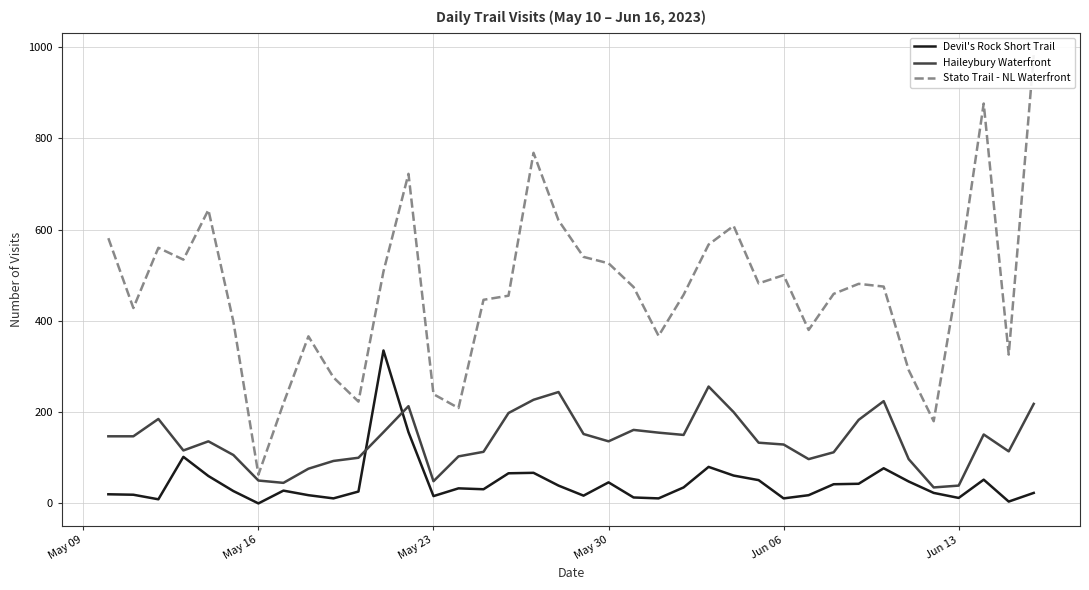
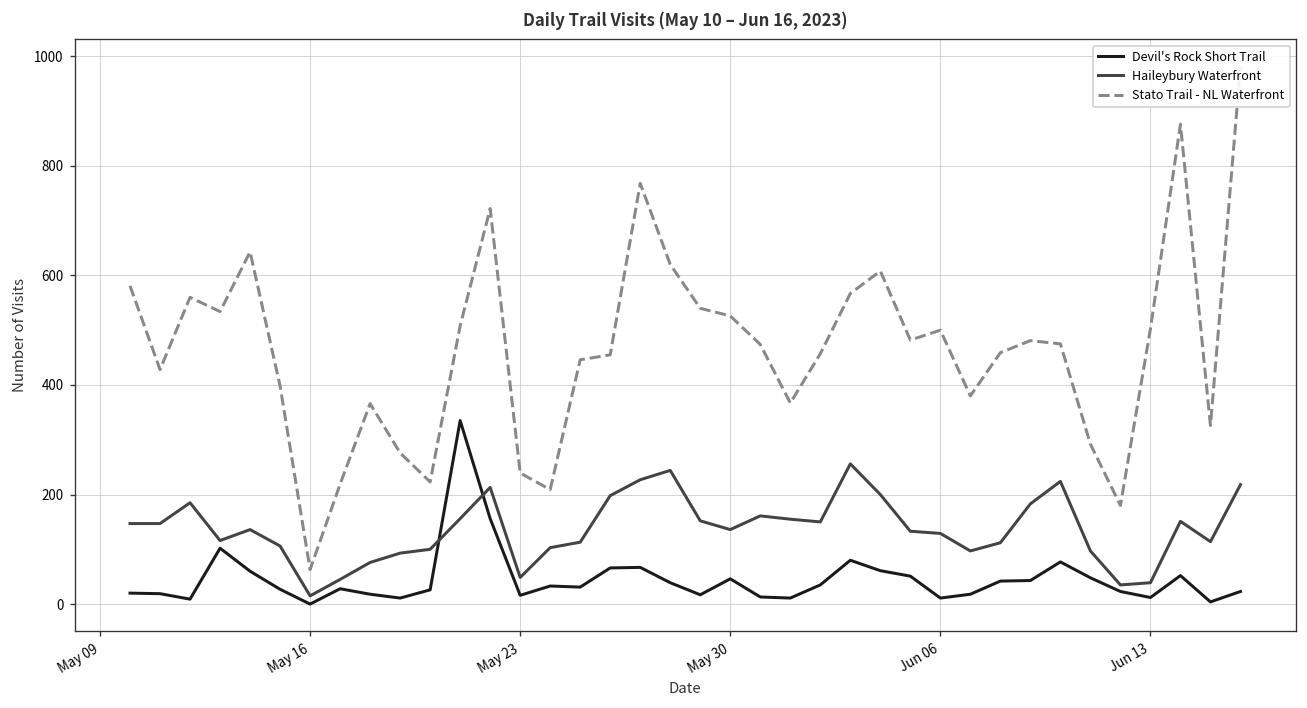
  {
    "Devil's Rock Short Trail": {
      "May 16": 0,
      "May 23": 20,
      "May 30": 50,
      "Jun 06": 10,
      "Jun 13": 10
    },
    "Haileybury Waterfront": {
-     "May 16": 50,
+     "May 16": 20,
      "May 23": 50,
      "May 30": 140,
      "Jun 06": 130,
      "Jun 13": 40
    },
    "Stato Trail - NL Waterfront": {
      "May 16": 60,
      "May 23": 240,
      "May 30": 530,
      "Jun 06": 500,
      "Jun 13": 500
    }
  }
